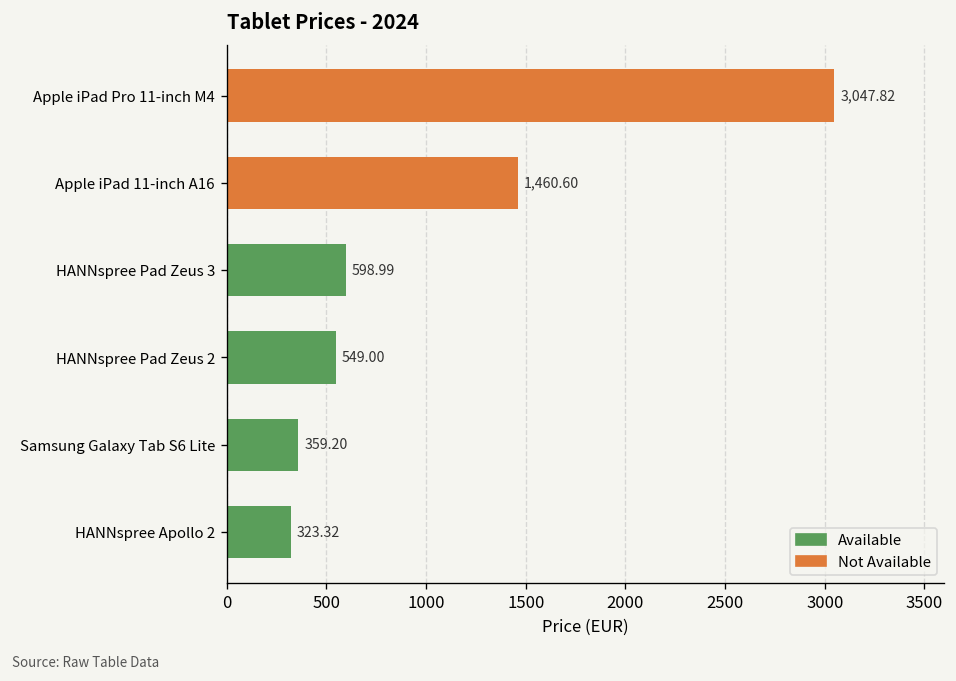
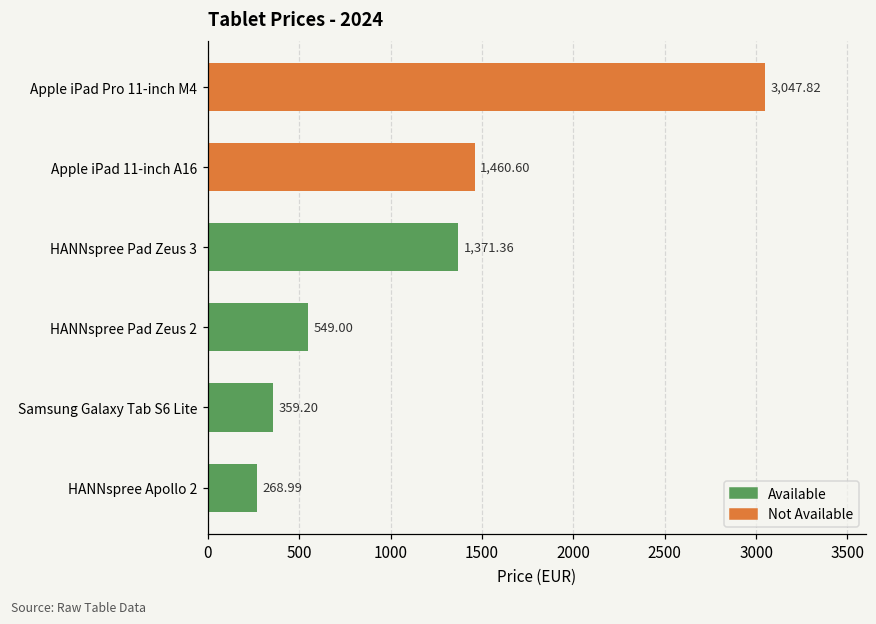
  {
    "Apple iPad Pro 11-inch M4": "3,047.82",
    "Apple iPad 11-inch A16": "1,460.60",
-   "HANNspree Pad Zeus 3": "598.99",
+   "HANNspree Pad Zeus 3": "1,371.36",
    "HANNspree Pad Zeus 2": "549.00",
    "Samsung Galaxy Tab S6 Lite": "359.20",
-   "HANNspree Apollo 2": "323.32"
+   "HANNspree Apollo 2": "268.99"
  }
